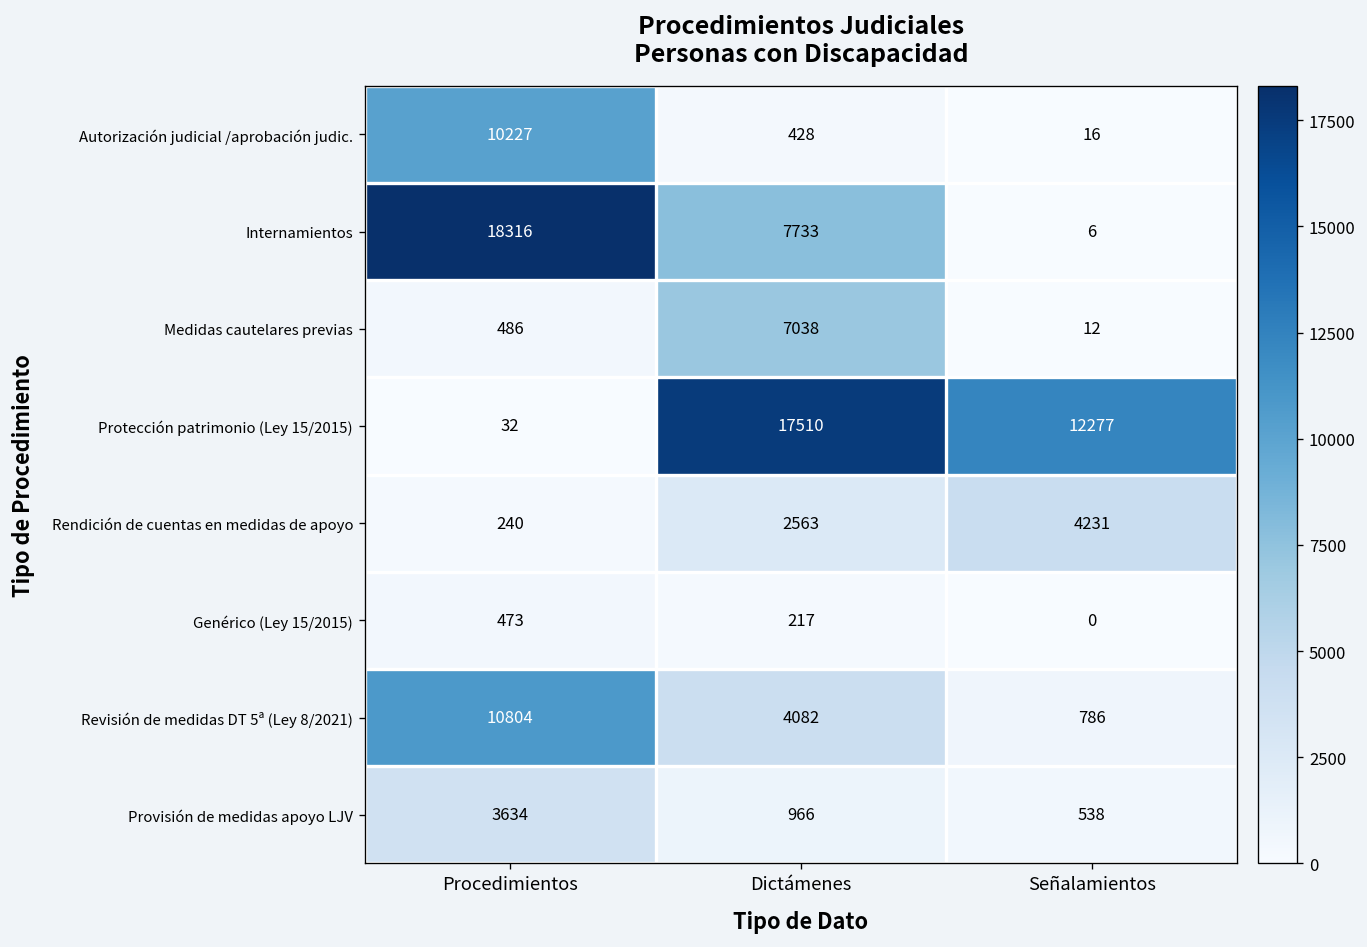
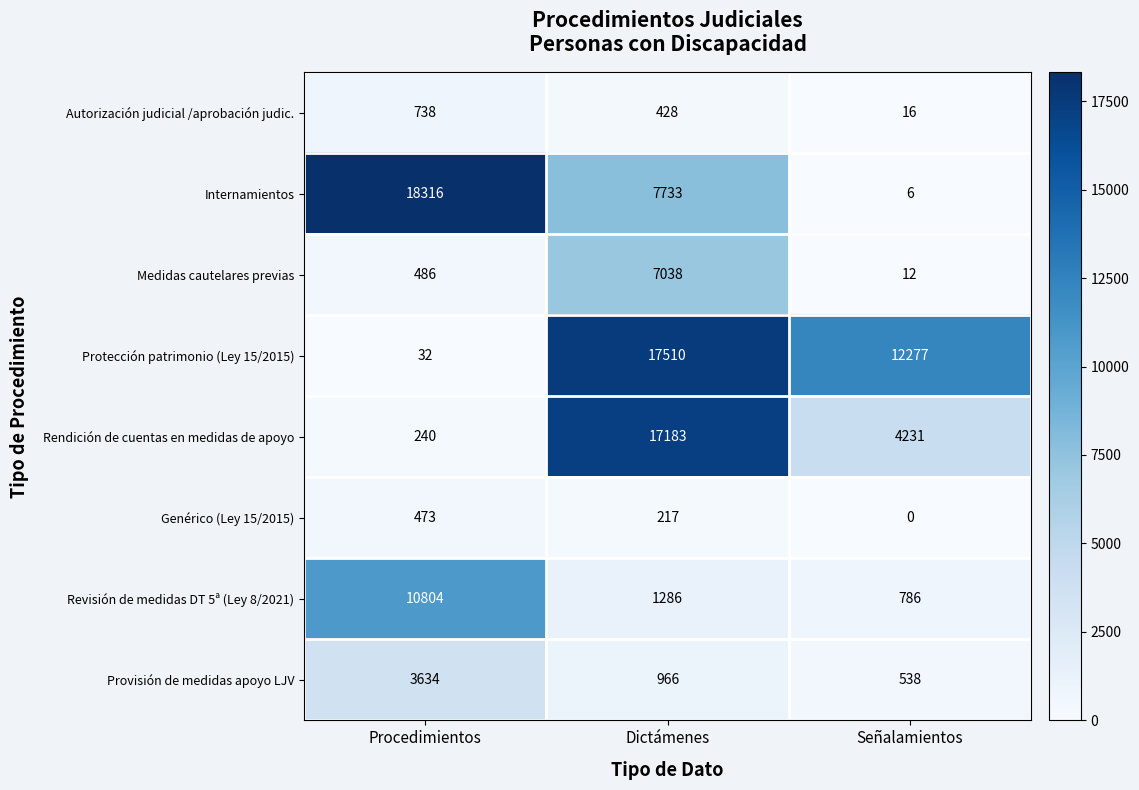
  {
    "Autorización judicial /aprobación judic.": {
-     "Procedimientos": 10227,
+     "Procedimientos": 738,
      "Dictámenes": 428,
      "Señalamientos": 16
    },
    "Internamientos": {
      "Procedimientos": 18316,
      "Dictámenes": 7733,
      "Señalamientos": 6
    },
    "Medidas cautelares previas": {
      "Procedimientos": 486,
      "Dictámenes": 7038,
      "Señalamientos": 12
    },
    "Protección patrimonio (Ley 15/2015)": {
      "Procedimientos": 32,
      "Dictámenes": 17510,
      "Señalamientos": 12277
    },
    "Rendición de cuentas en medidas de apoyo": {
      "Procedimientos": 240,
-     "Dictámenes": 2563,
+     "Dictámenes": 17183,
      "Señalamientos": 4231
    },
    "Genérico (Ley 15/2015)": {
      "Procedimientos": 473,
      "Dictámenes": 217,
      "Señalamientos": 0
    },
    "Revisión de medidas DT 5ª (Ley 8/2021)": {
      "Procedimientos": 10804,
-     "Dictámenes": 4082,
+     "Dictámenes": 1286,
      "Señalamientos": 786
    },
    "Provisión de medidas apoyo LJV": {
      "Procedimientos": 3634,
      "Dictámenes": 966,
      "Señalamientos": 538
    }
  }
